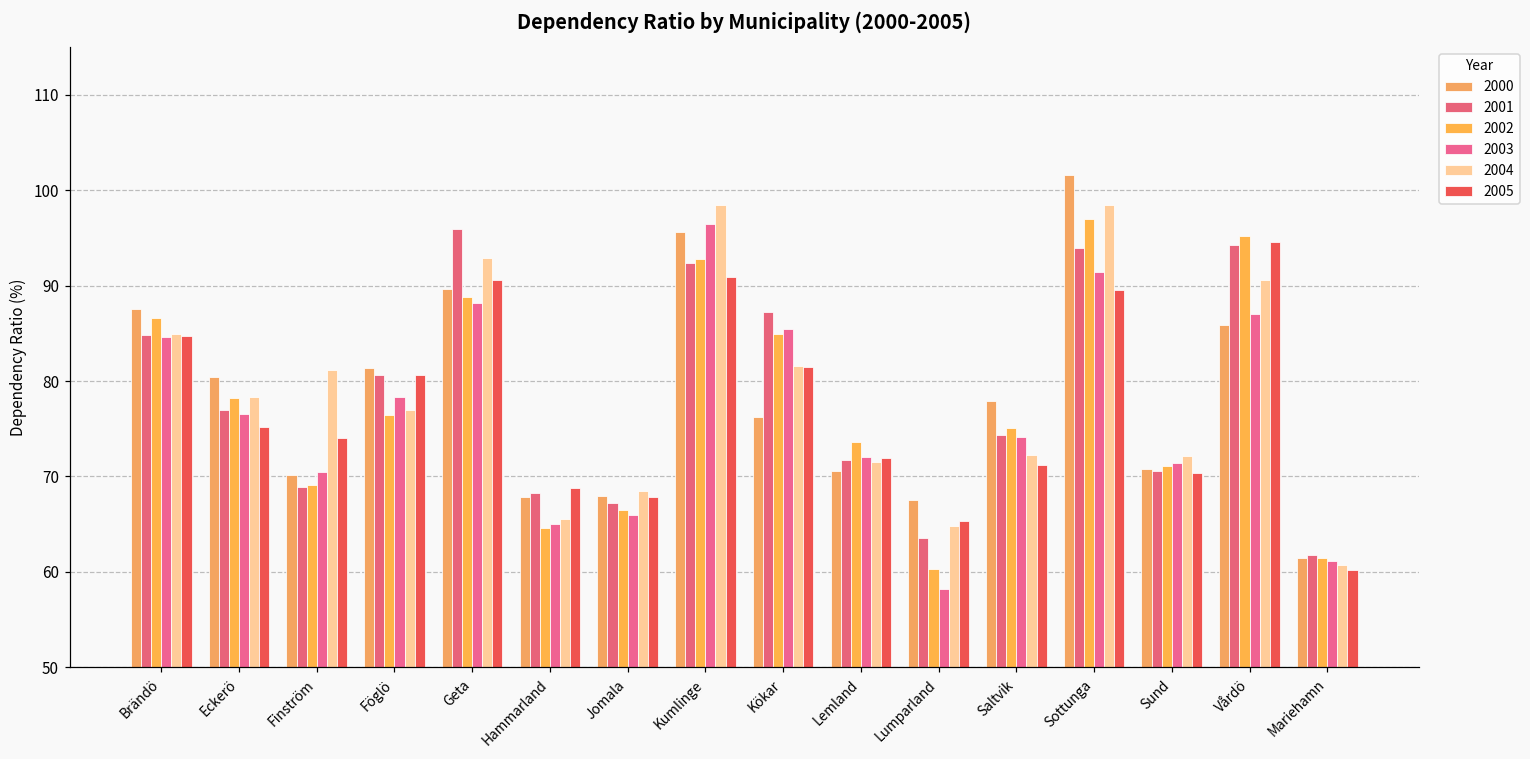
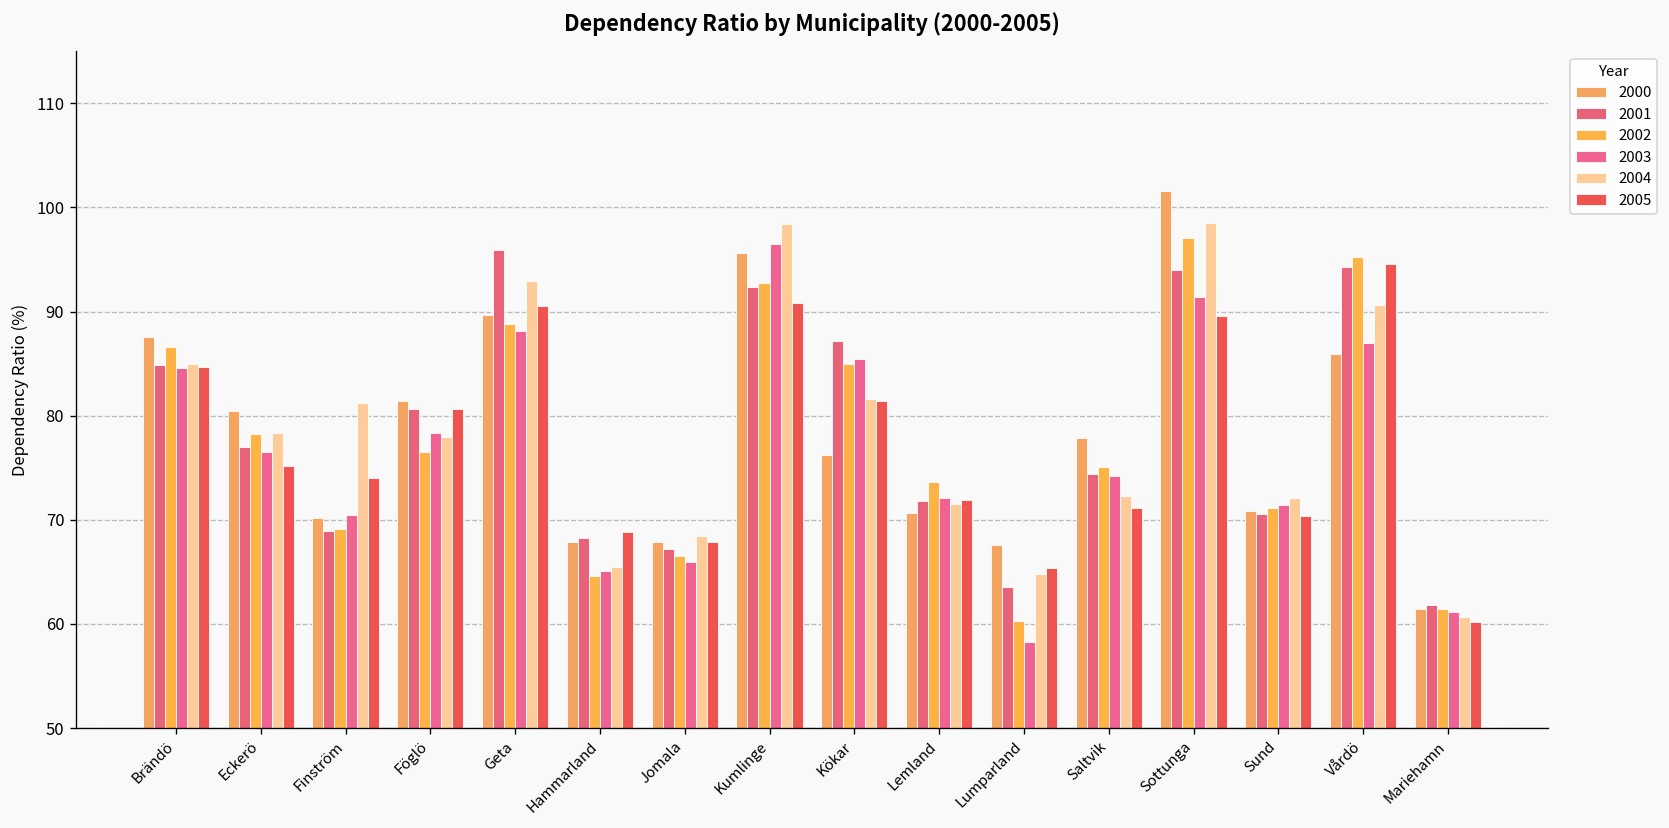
  {
    "2004": {
      "Brändö": 85,
      "Eckerö": 78,
      "Finström": 81,
-     "Föglö": 77,
+     "Föglö": 78,
      "Geta": 93,
      "Hammarland": 66,
      "Jomala": 68,
      "Kumlinge": 98,
      "Kökar": 82,
      "Lemland": 72,
      "Lumparland": 65,
      "Saltvik": 72,
      "Sottunga": 98,
      "Sund": 72,
      "Vårdö": 91,
      "Mariehamn": 61
    }
  }
